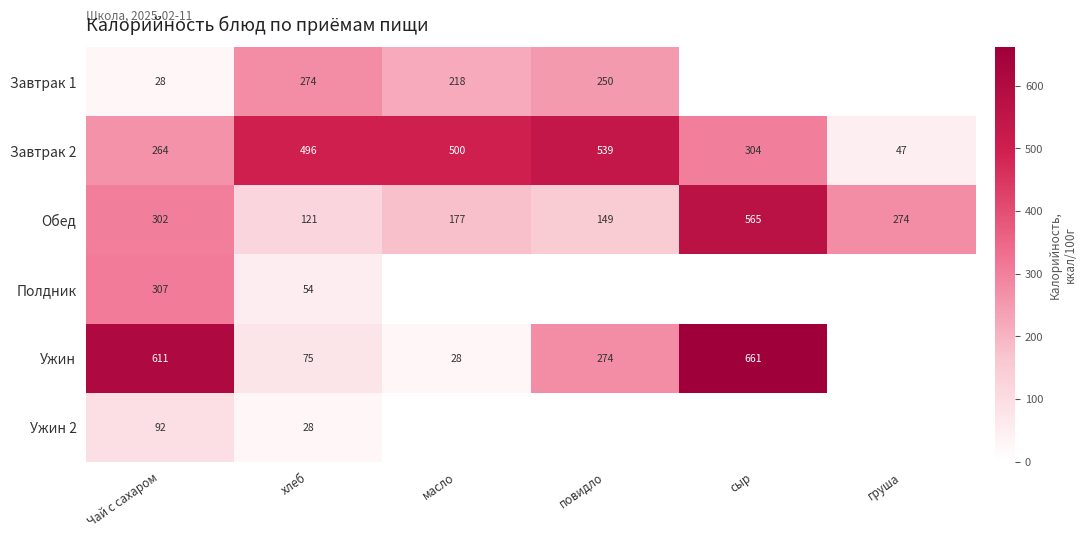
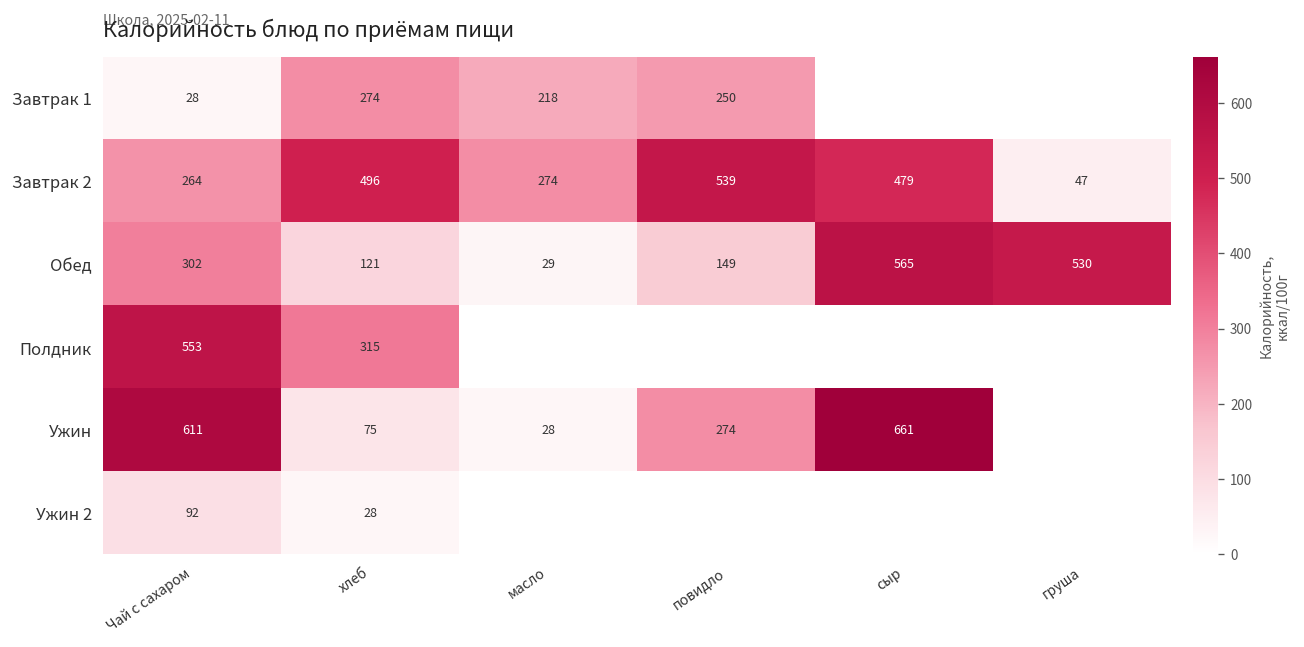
  {
    "Завтрак 1": {
      "Чай с сахаром": 28,
      "хлеб": 274,
      "масло": 218,
      "повидло": 250
    },
    "Завтрак 2": {
      "Чай с сахаром": 264,
      "хлеб": 496,
-     "масло": 500,
+     "масло": 274,
      "повидло": 539,
-     "сыр": 304,
+     "сыр": 479,
      "груша": 47
    },
    "Обед": {
      "Чай с сахаром": 302,
      "хлеб": 121,
-     "масло": 177,
+     "масло": 29,
      "повидло": 149,
      "сыр": 565,
-     "груша": 274
+     "груша": 530
    },
    "Полдник": {
-     "Чай с сахаром": 307,
-     "хлеб": 54
+     "Чай с сахаром": 553,
+     "хлеб": 315
    },
    "Ужин": {
      "Чай с сахаром": 611,
      "хлеб": 75,
      "масло": 28,
      "повидло": 274,
      "сыр": 661
    },
    "Ужин 2": {
      "Чай с сахаром": 92,
      "хлеб": 28
    }
  }
